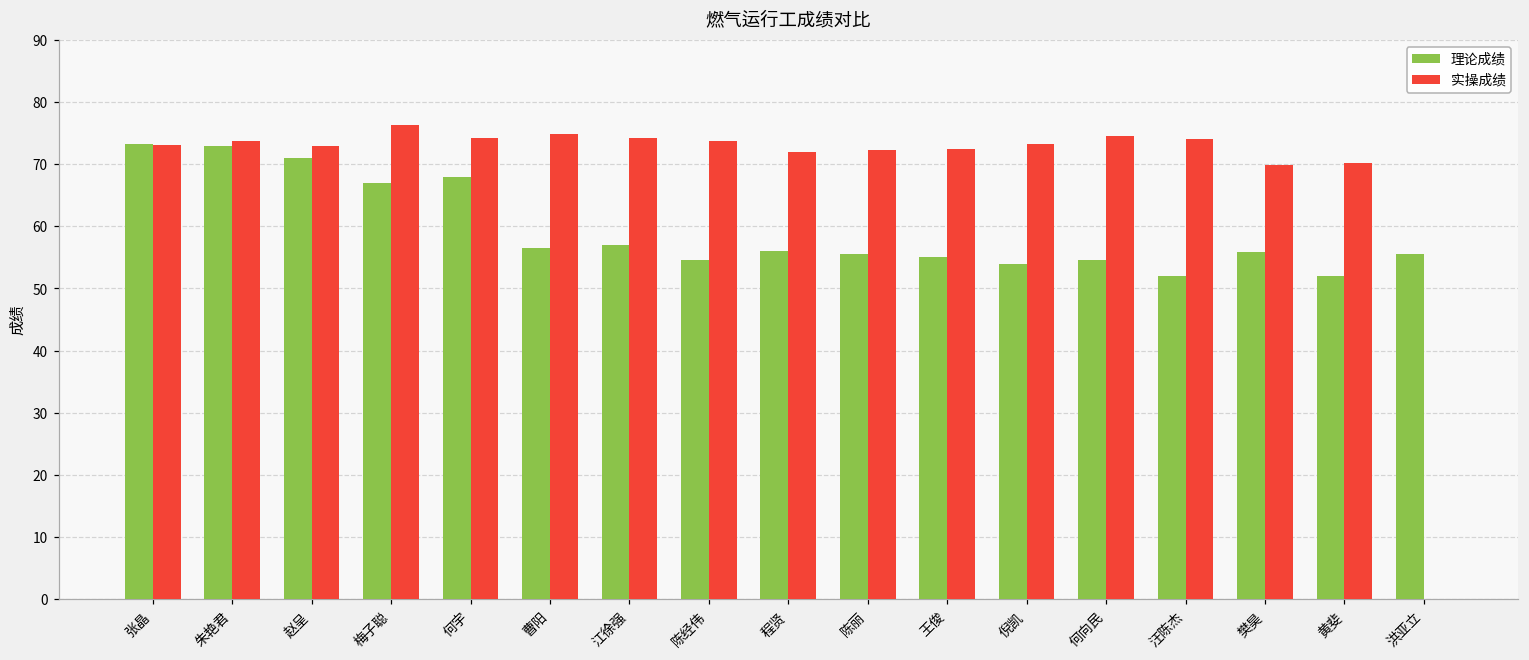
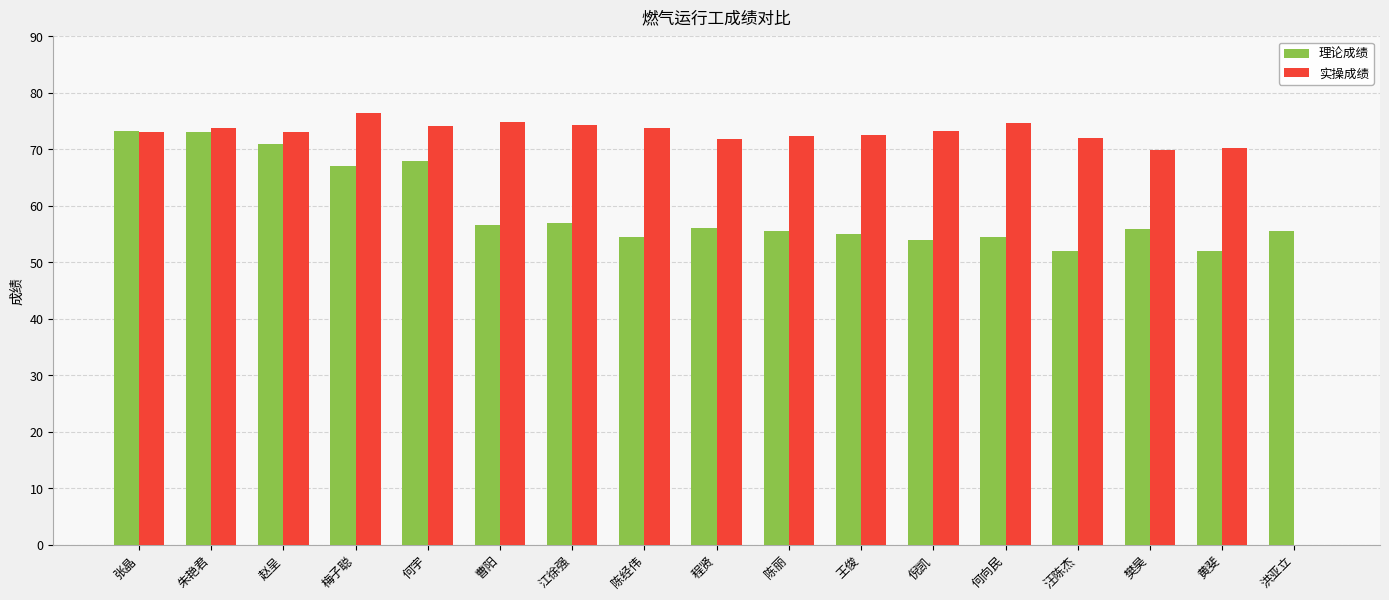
  {
    "理论成绩": {
      "张晶": 73,
      "朱艳君": 73,
      "赵呈": 71,
      "梅子聪": 67,
      "何宇": 68,
      "曹阳": 57,
      "江徐强": 57,
      "陈经伟": 55,
      "程贤": 56,
      "陈丽": 56,
      "王俊": 55,
      "倪凯": 54,
      "何向民": 55,
      "汪陈杰": 52,
      "樊昊": 56,
      "黄斐": 52,
      "洪亚立": 56
    },
    "实操成绩": {
      "张晶": 73,
      "朱艳君": 74,
      "赵呈": 73,
      "梅子聪": 76,
      "何宇": 74,
      "曹阳": 75,
      "江徐强": 74,
      "陈经伟": 74,
      "程贤": 72,
      "陈丽": 72,
      "王俊": 72,
      "倪凯": 73,
      "何向民": 75,
-     "汪陈杰": 74,
+     "汪陈杰": 72,
      "樊昊": 70,
      "黄斐": 70,
      "洪亚立": 0
    }
  }
